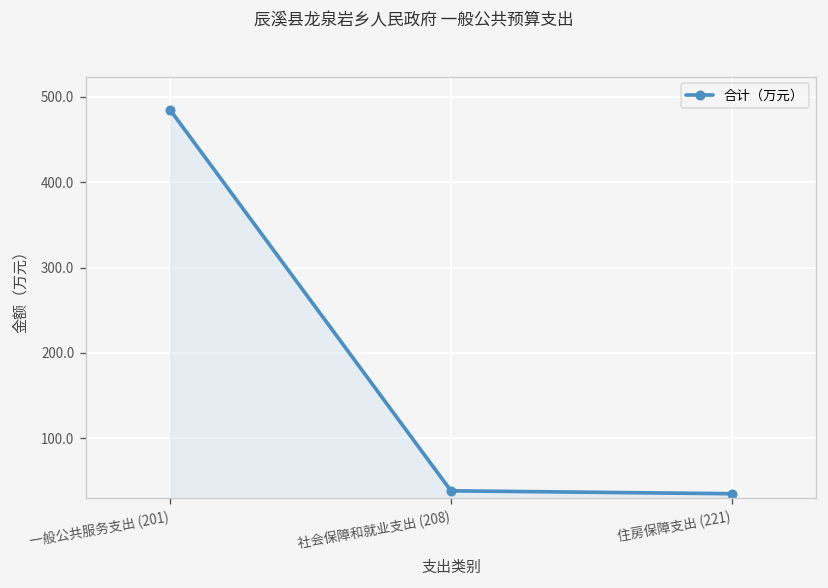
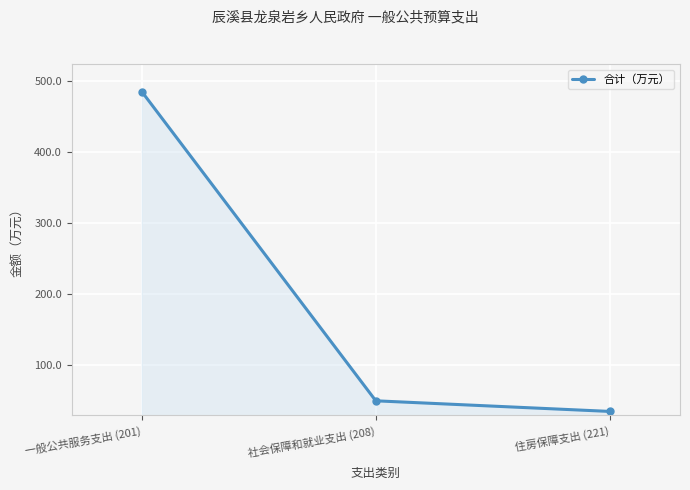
  {
    "一般公共服务支出 (201)": 480,
-   "社会保障和就业支出 (208)": 40,
+   "社会保障和就业支出 (208)": 50,
    "住房保障支出 (221)": 40
  }
